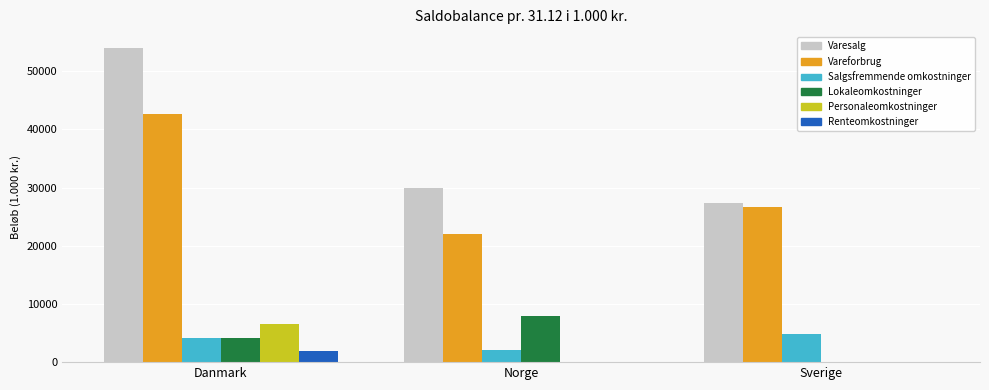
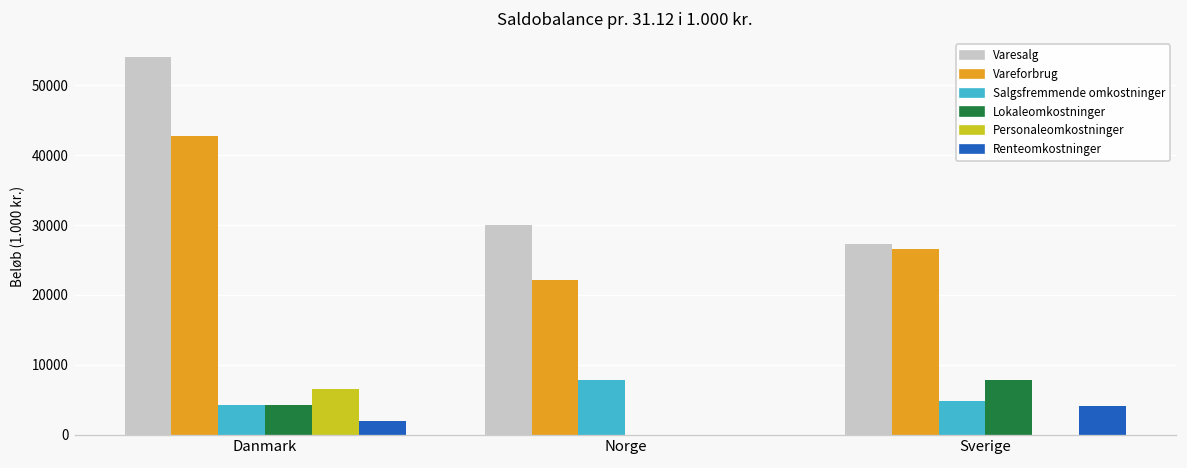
  {
    "Varesalg": {
      "Danmark": 54000,
      "Norge": 30000,
      "Sverige": 27000
    },
    "Salgsfremmende omkostninger": {
      "Danmark": 4000,
-     "Norge": 2000,
+     "Norge": 8000,
      "Sverige": 5000
    },
    "Lokaleomkostninger": {
      "Danmark": 4000,
-     "Norge": 8000,
-     "Sverige": 0
+     "Norge": 0,
+     "Sverige": 8000
    },
    "Renteomkostninger": {
      "Danmark": 2000,
      "Norge": 0,
-     "Sverige": 0
+     "Sverige": 4000
    }
  }
